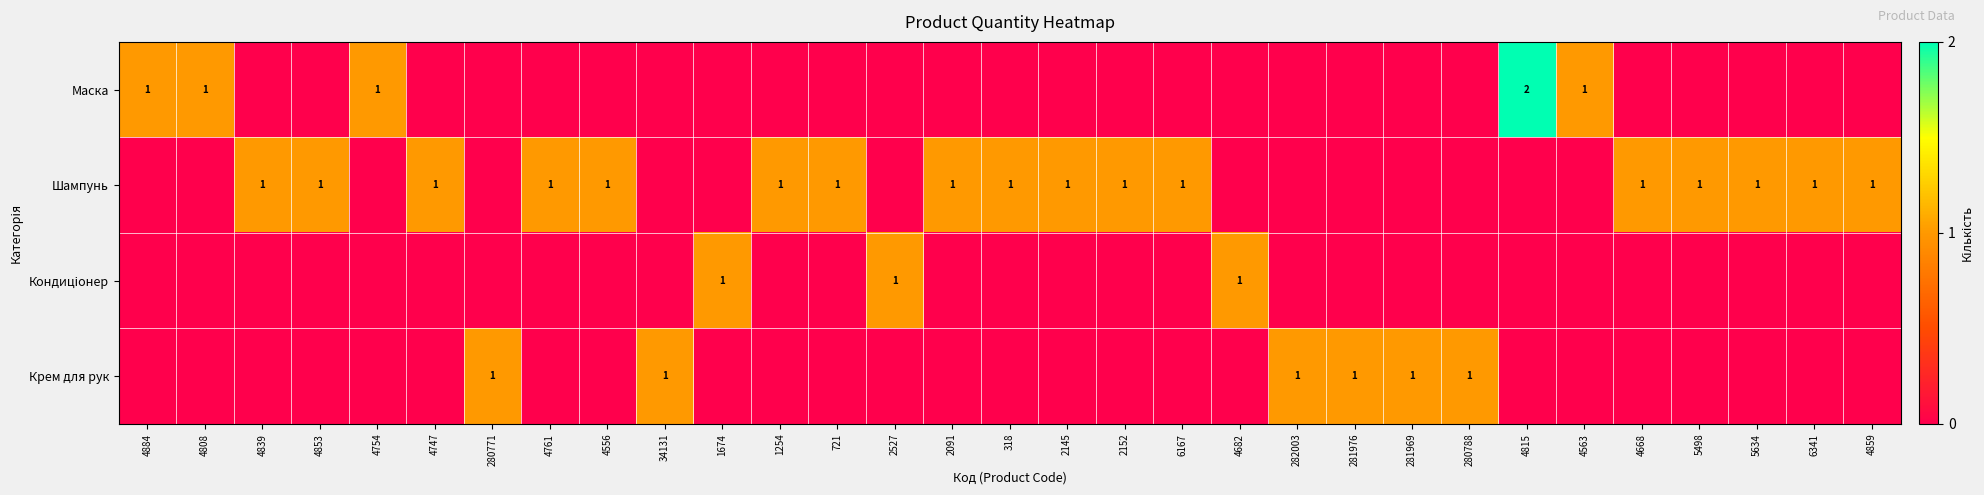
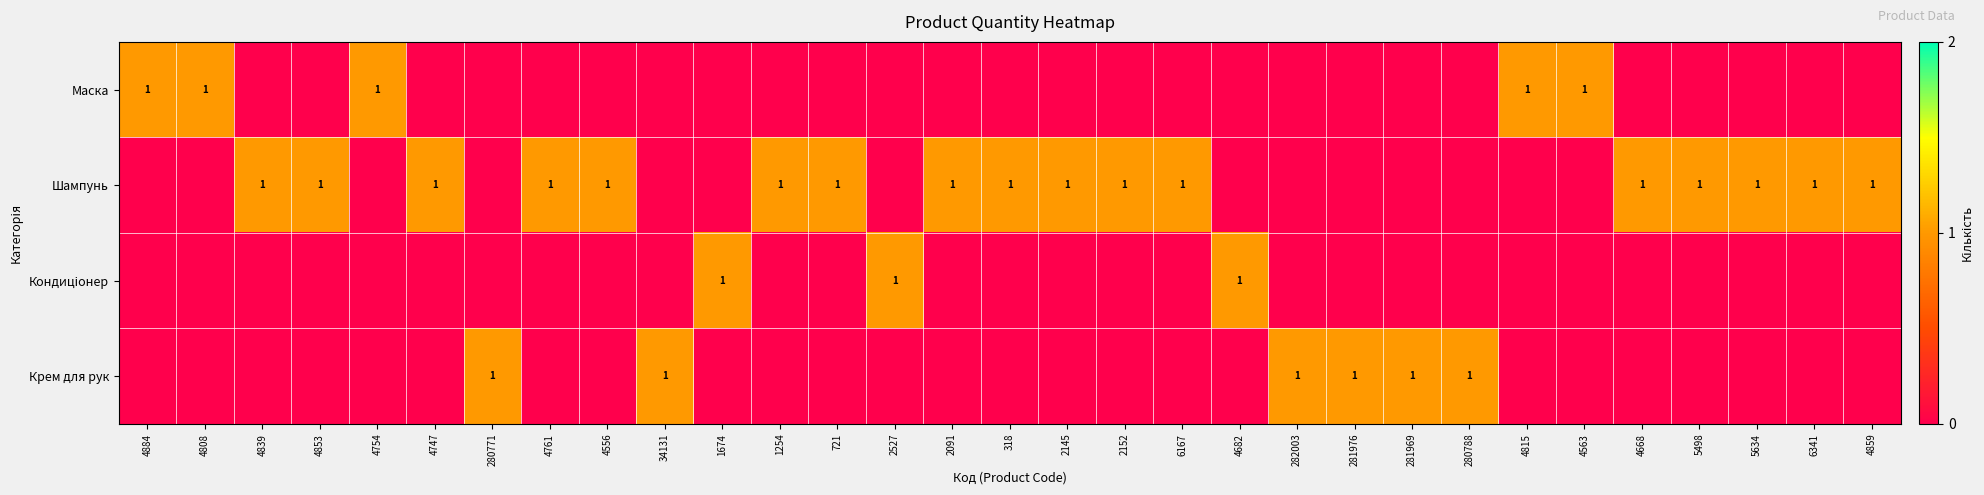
  {
    "Маска": {
      "4884": 1,
      "4808": 1,
      "4754": 1,
-     "4815": 2,
+     "4815": 1,
      "4563": 1
    },
    "Шампунь": {
      "4839": 1,
      "4853": 1,
      "4747": 1,
      "4761": 1,
      "4556": 1,
      "1254": 1,
      "721": 1,
      "2091": 1,
      "318": 1,
      "2145": 1,
      "2152": 1,
      "6167": 1,
      "4668": 1,
      "5498": 1,
      "5634": 1,
      "6341": 1,
      "4859": 1
    },
    "Кондиціонер": {
      "1674": 1,
      "2527": 1,
      "4682": 1
    },
    "Крем для рук": {
      "280771": 1,
      "34131": 1,
      "282003": 1,
      "281976": 1,
      "281969": 1,
      "280788": 1
    }
  }
